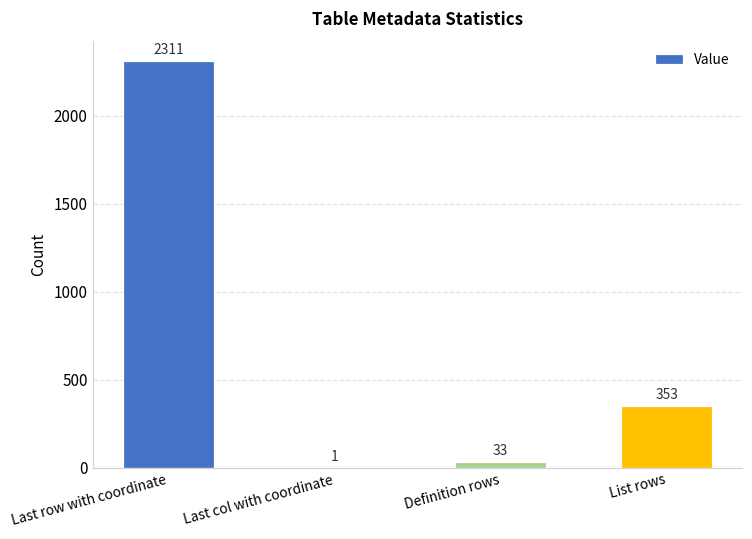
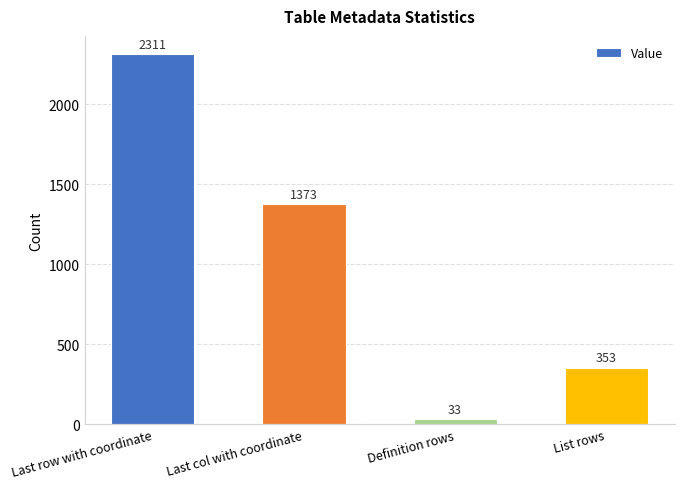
  {
    "Last row with coordinate": 2311,
-   "Last col with coordinate": 1,
+   "Last col with coordinate": 1373,
    "Definition rows": 33,
    "List rows": 353
  }
